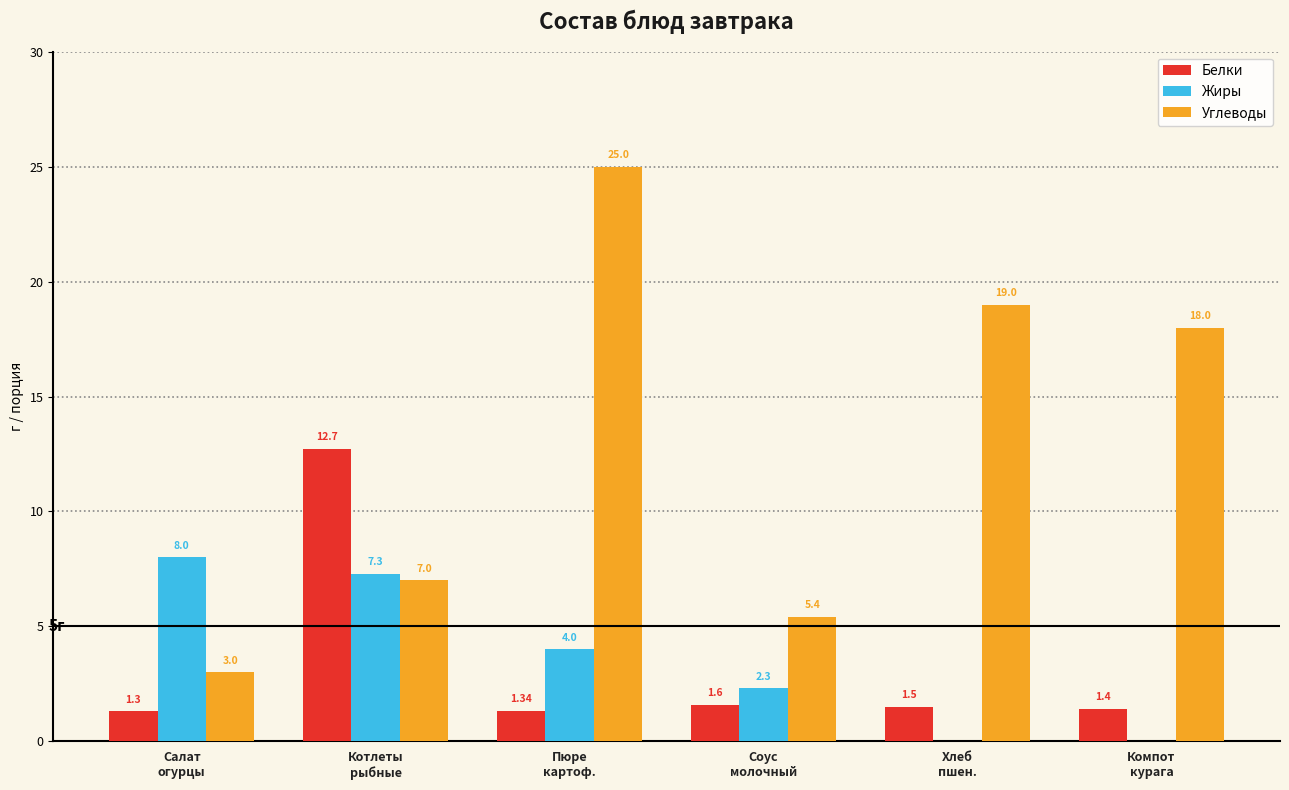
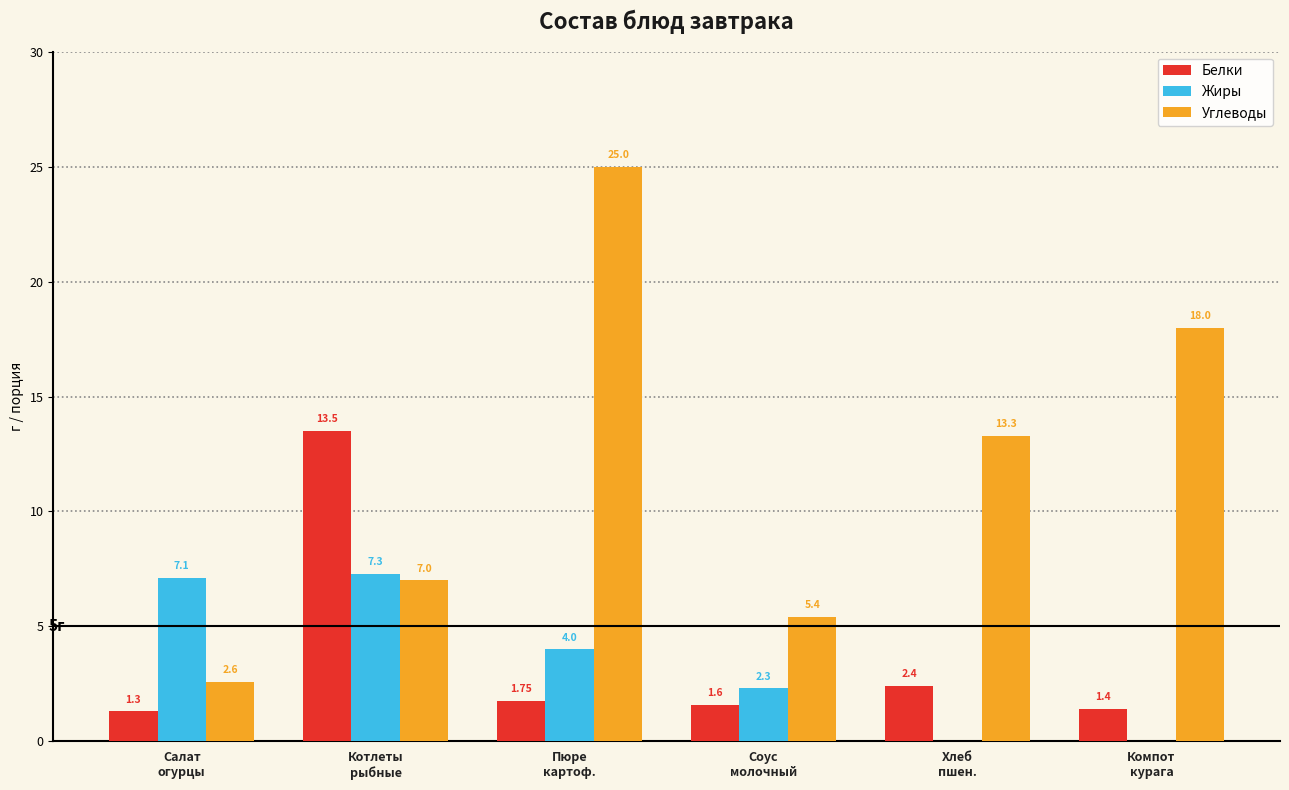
  {
    "Белки": {
      "Салат огурцы": 1.3,
-     "Котлеты рыбные": 12.7,
-     "Пюре картоф.": 1.34,
+     "Котлеты рыбные": 13.5,
+     "Пюре картоф.": 1.75,
      "Соус молочный": 1.6,
-     "Хлеб пшен.": 1.5,
+     "Хлеб пшен.": 2.4,
      "Компот курага": 1.4
    },
    "Жиры": {
-     "Салат огурцы": 8.0,
+     "Салат огурцы": 7.1,
      "Котлеты рыбные": 7.3,
      "Пюре картоф.": 4.0,
      "Соус молочный": 2.3
    },
    "Углеводы": {
-     "Салат огурцы": 3.0,
+     "Салат огурцы": 2.6,
      "Котлеты рыбные": 7.0,
      "Пюре картоф.": 25.0,
      "Соус молочный": 5.4,
-     "Хлеб пшен.": 19.0,
+     "Хлеб пшен.": 13.3,
      "Компот курага": 18.0
    }
  }
